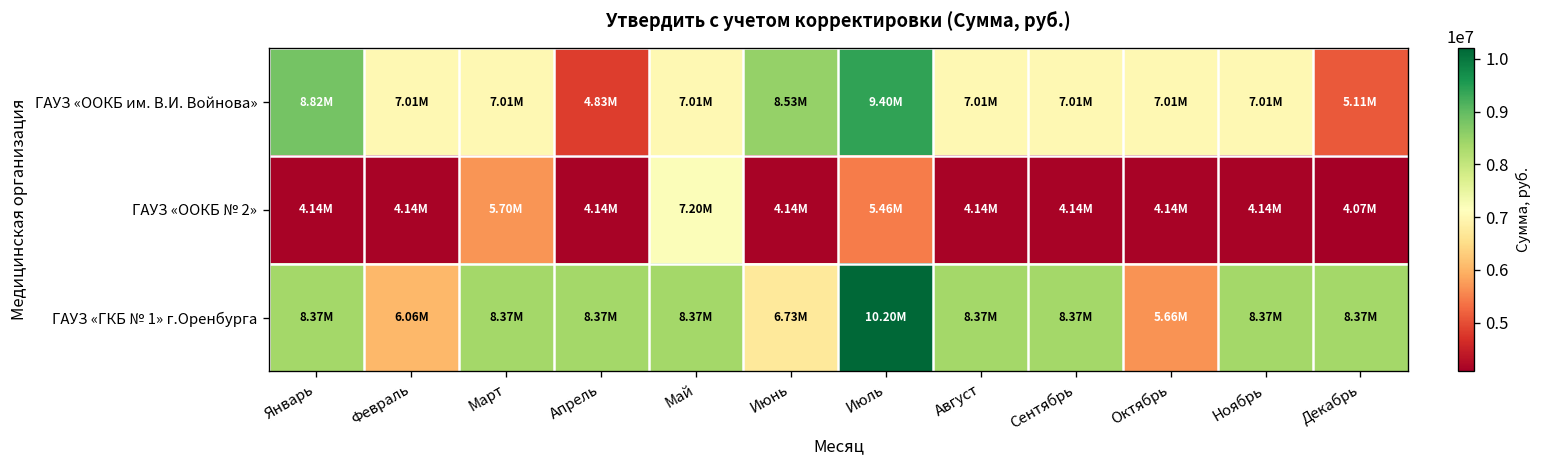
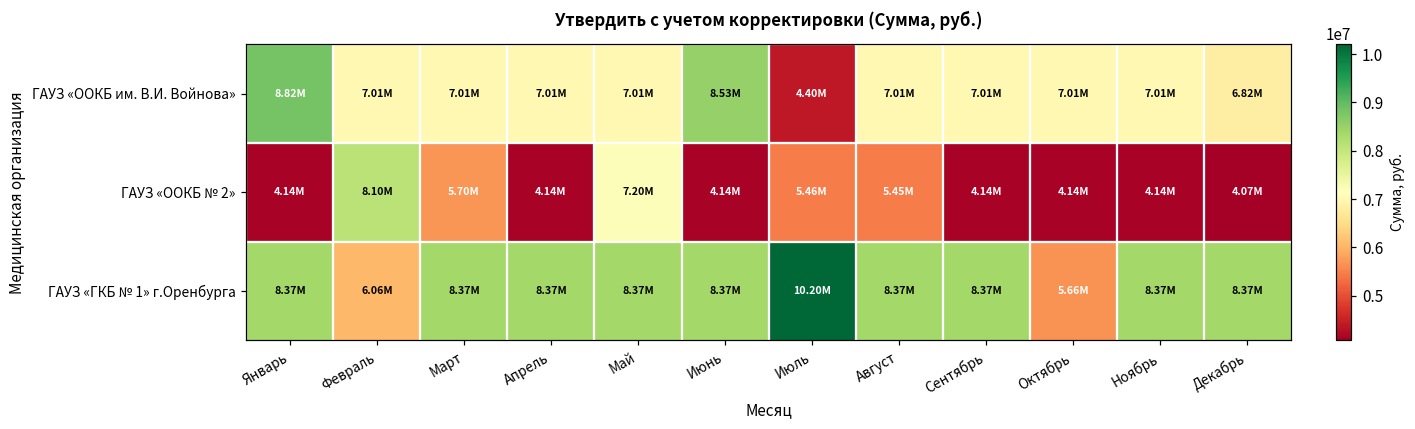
  {
    "ГАУЗ «ООКБ им. В.И. Войнова»": {
      "Январь": "8.82M",
      "Февраль": "7.01M",
      "Март": "7.01M",
-     "Апрель": "4.83M",
+     "Апрель": "7.01M",
      "Май": "7.01M",
      "Июнь": "8.53M",
-     "Июль": "9.40M",
+     "Июль": "4.40M",
      "Август": "7.01M",
      "Сентябрь": "7.01M",
      "Октябрь": "7.01M",
      "Ноябрь": "7.01M",
-     "Декабрь": "5.11M"
+     "Декабрь": "6.82M"
    },
    "ГАУЗ «OOКБ № 2»": {
      "Январь": "4.14M",
-     "Февраль": "4.14M",
+     "Февраль": "8.10M",
      "Март": "5.70M",
      "Апрель": "4.14M",
      "Май": "7.20M",
      "Июнь": "4.14M",
      "Июль": "5.46M",
-     "Август": "4.14M",
+     "Август": "5.45M",
      "Сентябрь": "4.14M",
      "Октябрь": "4.14M",
      "Ноябрь": "4.14M",
      "Декабрь": "4.07M"
    },
    "ГАУЗ «ГКБ № 1» г.Оренбурга": {
      "Январь": "8.37M",
      "Февраль": "6.06M",
      "Март": "8.37M",
      "Апрель": "8.37M",
      "Май": "8.37M",
-     "Июнь": "6.73M",
+     "Июнь": "8.37M",
      "Июль": "10.20M",
      "Август": "8.37M",
      "Сентябрь": "8.37M",
      "Октябрь": "5.66M",
      "Ноябрь": "8.37M",
      "Декабрь": "8.37M"
    }
  }
